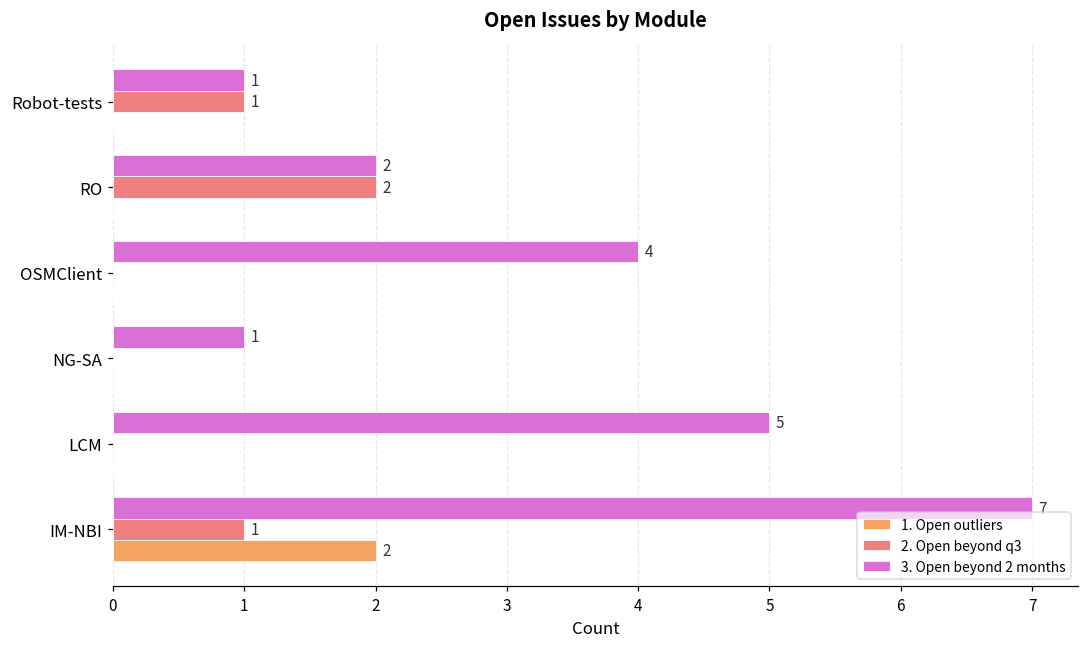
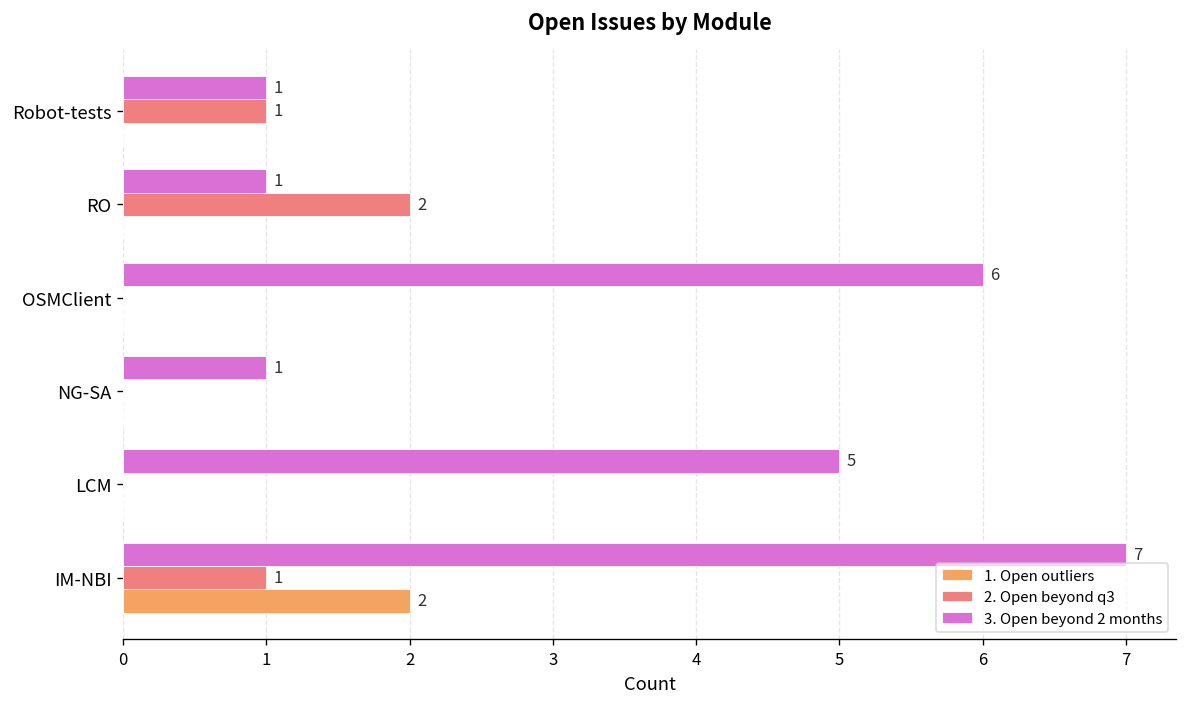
  {
    "3. Open beyond 2 months": {
      "Robot-tests": 1,
-     "RO": 2,
-     "OSMClient": 4,
+     "RO": 1,
+     "OSMClient": 6,
      "NG-SA": 1,
      "LCM": 5
    }
  }
